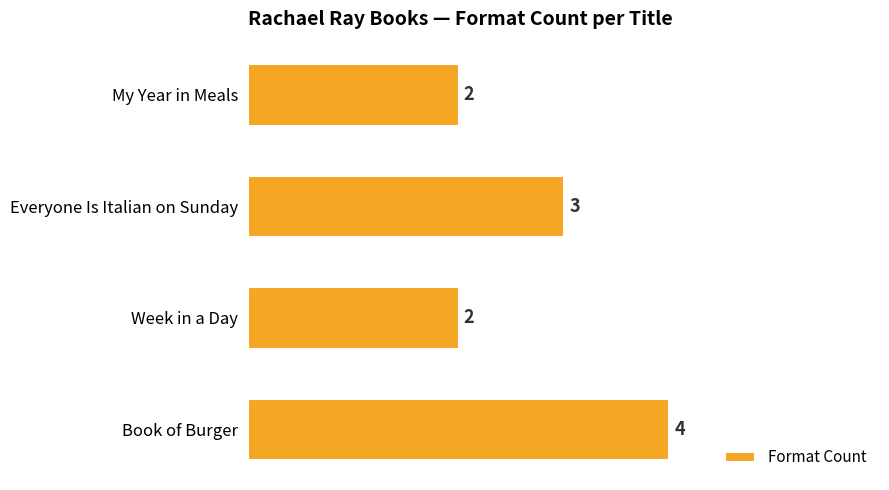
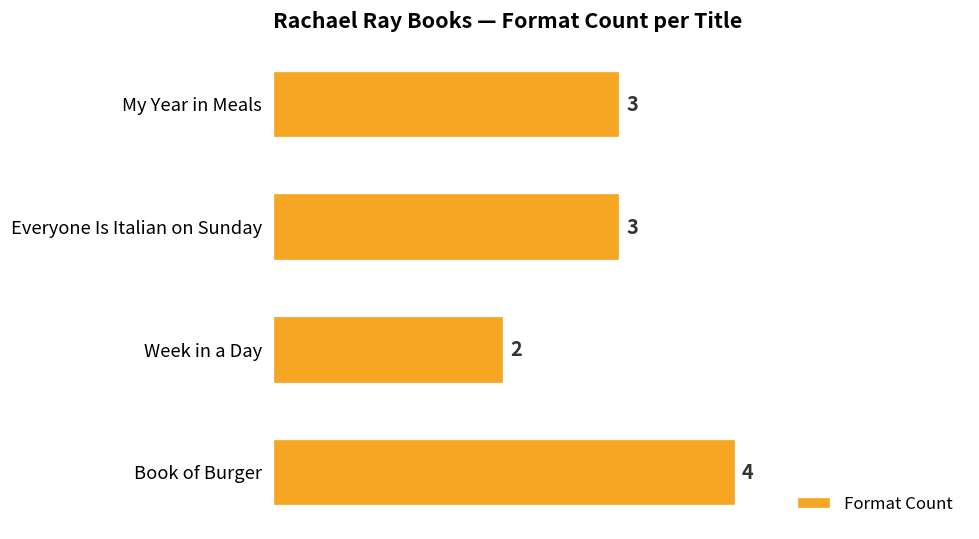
  {
-   "My Year in Meals": 2,
+   "My Year in Meals": 3,
    "Everyone Is Italian on Sunday": 3,
    "Week in a Day": 2,
    "Book of Burger": 4
  }
